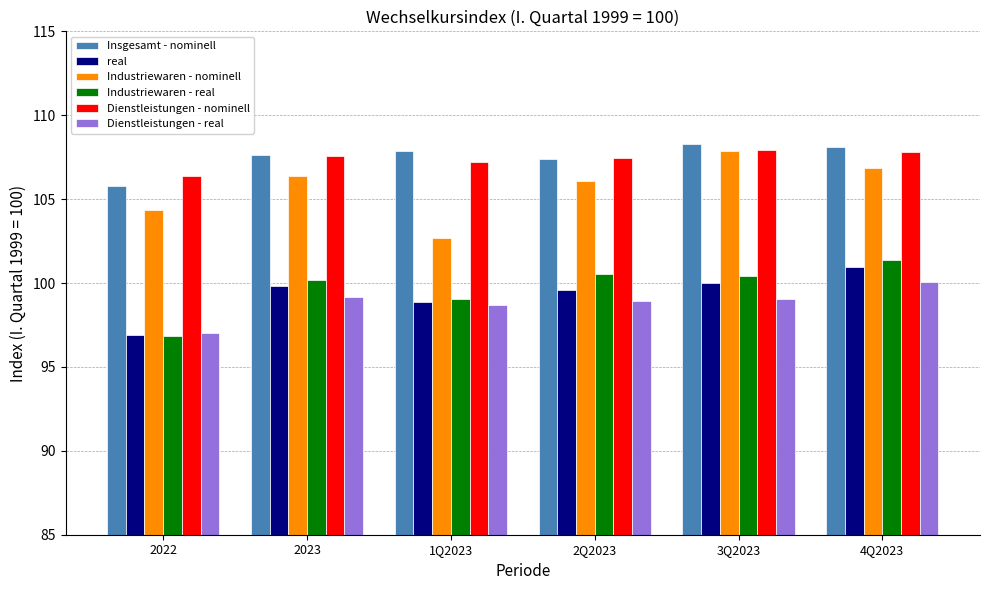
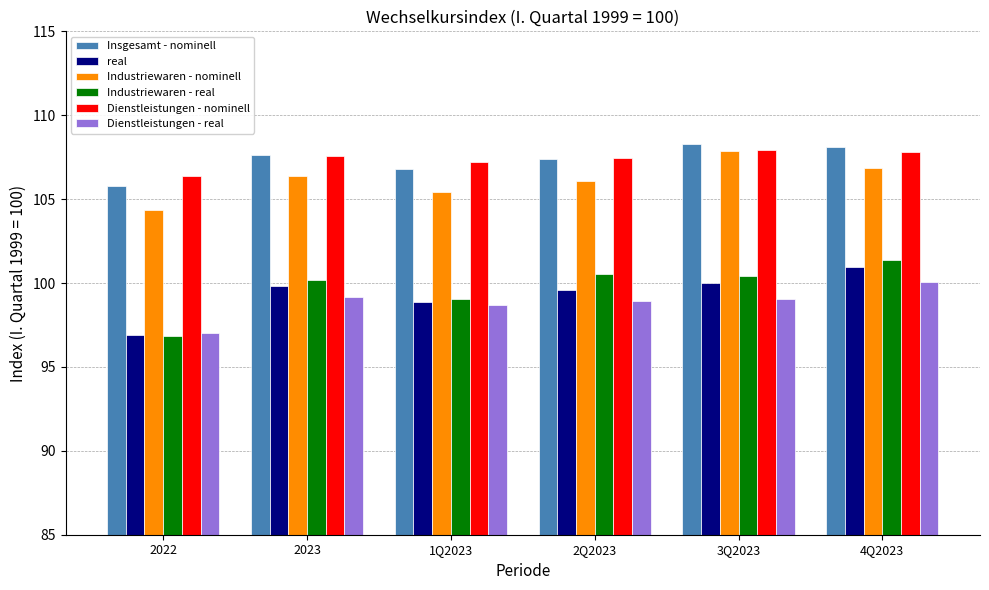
  {
    "Insgesamt - nominell": {
      "2022": 105.8,
      "2023": 107.6,
-     "1Q2023": 107.9,
+     "1Q2023": 106.8,
      "2Q2023": 107.4,
      "3Q2023": 108.3,
      "4Q2023": 108.1
    },
    "real": {
      "2022": 96.9,
      "2023": 99.8,
      "1Q2023": 98.8,
      "2Q2023": 99.6,
      "3Q2023": 100.0,
      "4Q2023": 100.9
    },
    "Industriewaren - nominell": {
      "2022": 104.3,
      "2023": 106.4,
-     "1Q2023": 102.7,
+     "1Q2023": 105.4,
      "2Q2023": 106.1,
      "3Q2023": 107.9,
      "4Q2023": 106.9
    },
    "Industriewaren - real": {
      "2022": 96.9,
      "2023": 100.2,
      "1Q2023": 99.0,
      "2Q2023": 100.5,
      "3Q2023": 100.4,
      "4Q2023": 101.4
    },
    "Dienstleistungen - nominell": {
      "2022": 106.4,
      "2023": 107.6,
      "1Q2023": 107.2,
      "2Q2023": 107.4,
      "3Q2023": 107.9,
      "4Q2023": 107.8
    },
    "Dienstleistungen - real": {
      "2022": 97.0,
      "2023": 99.2,
      "1Q2023": 98.7,
      "2Q2023": 98.9,
      "3Q2023": 99.0,
      "4Q2023": 100.1
    }
  }
